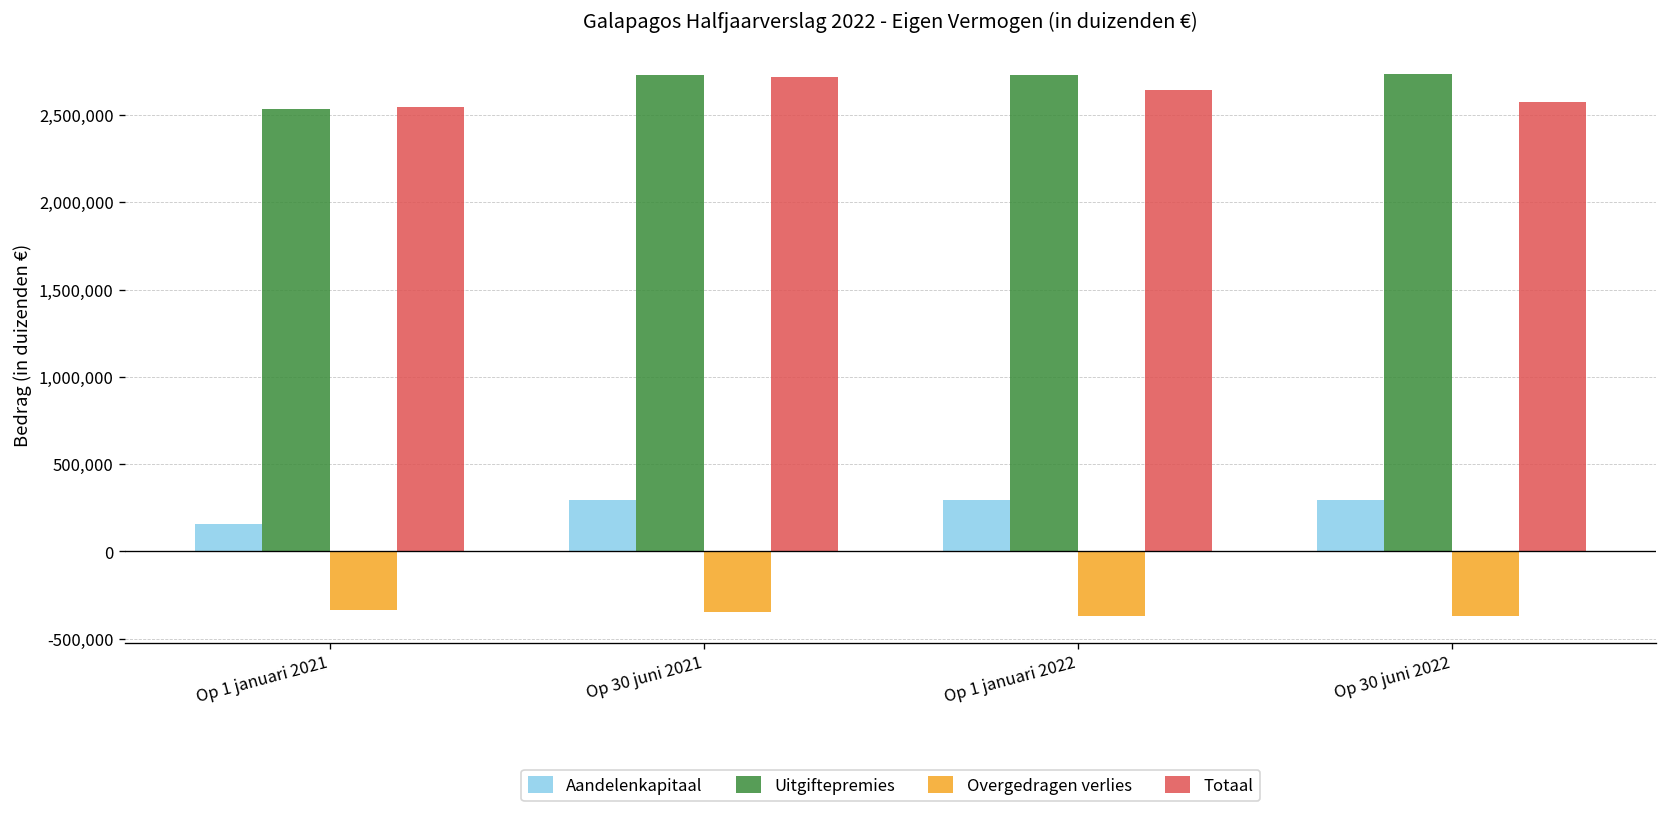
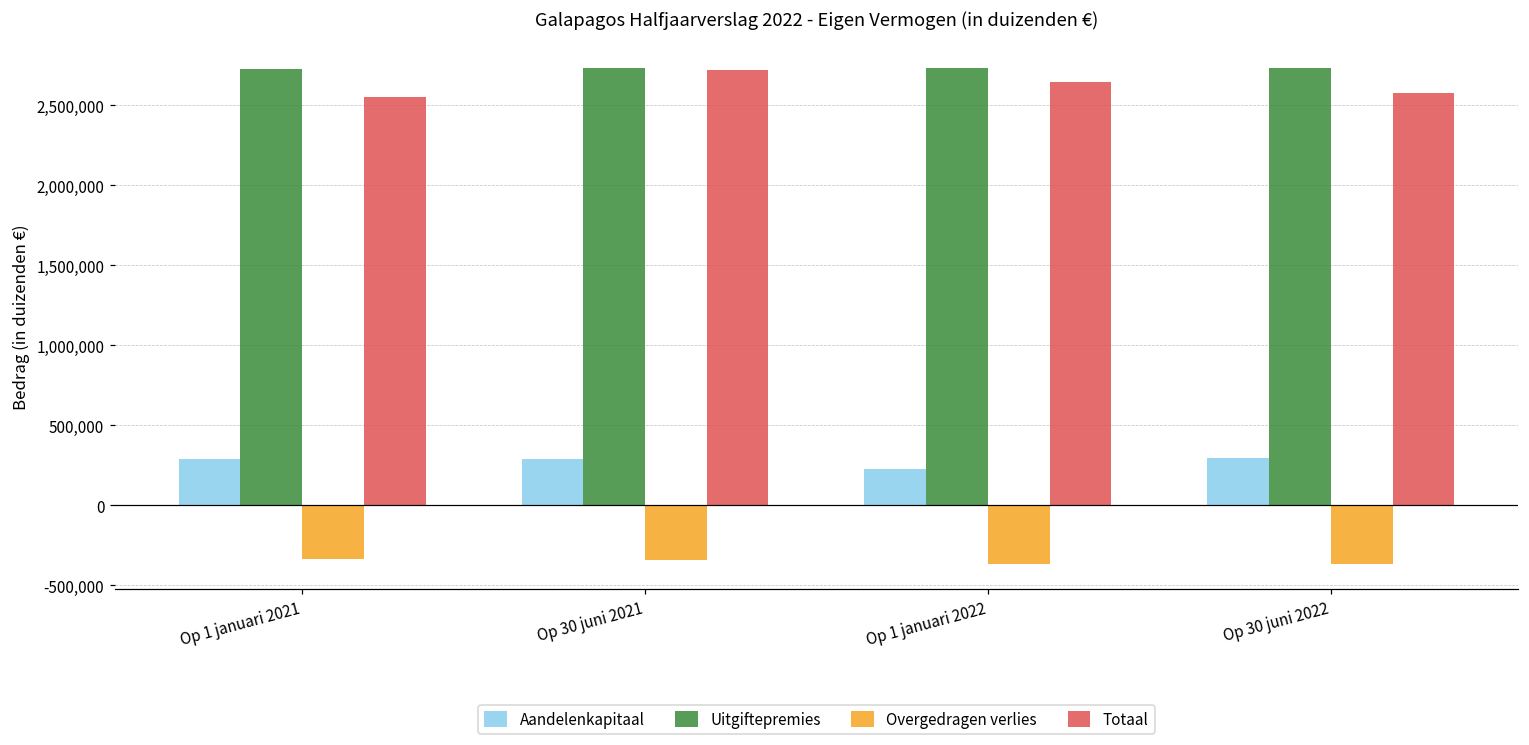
  {
    "Aandelenkapitaal": {
-     "Op 1 januari 2021": "160,000",
+     "Op 1 januari 2021": "290,000",
      "Op 30 juni 2021": "290,000",
-     "Op 1 januari 2022": "290,000",
+     "Op 1 januari 2022": "230,000",
      "Op 30 juni 2022": "290,000"
    },
    "Uitgiftepremies": {
-     "Op 1 januari 2021": "2,530,000",
+     "Op 1 januari 2021": "2,730,000",
      "Op 30 juni 2021": "2,730,000",
      "Op 1 januari 2022": "2,730,000",
      "Op 30 juni 2022": "2,730,000"
    },
    "Overgedragen verlies": {
      "Op 1 januari 2021": "-330,000",
      "Op 30 juni 2021": "-350,000",
      "Op 1 januari 2022": "-370,000",
      "Op 30 juni 2022": "-370,000"
    },
    "Totaal": {
      "Op 1 januari 2021": "2,550,000",
      "Op 30 juni 2021": "2,720,000",
      "Op 1 januari 2022": "2,640,000",
      "Op 30 juni 2022": "2,570,000"
    }
  }
